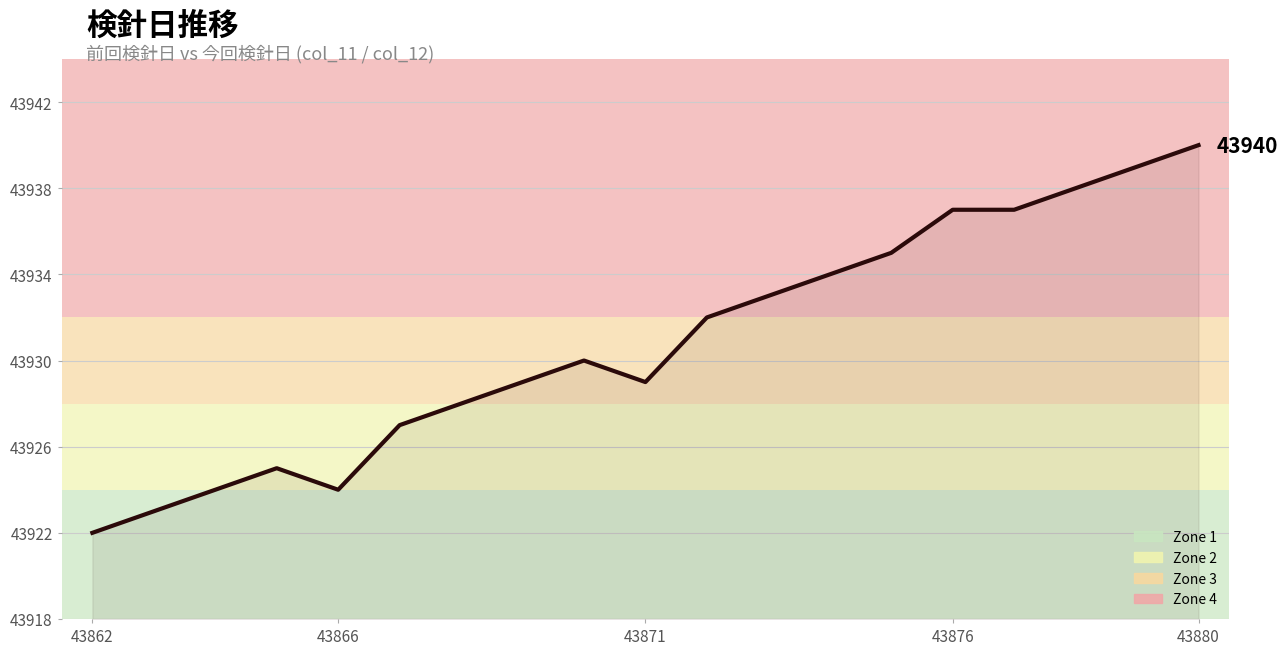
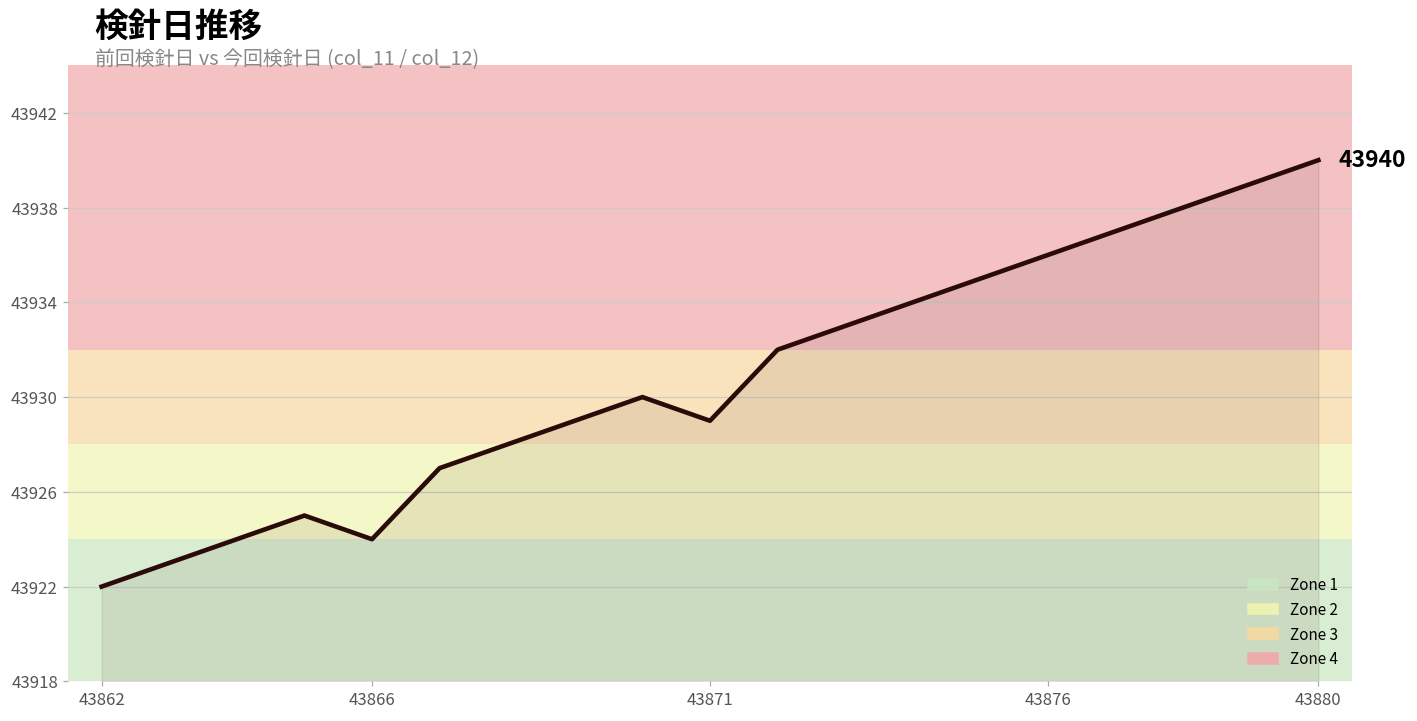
  {
    "43862": 43922,
    "43866": 43924,
    "43871": 43929,
-   "43876": 43937
+   "43876": 43936
  }
